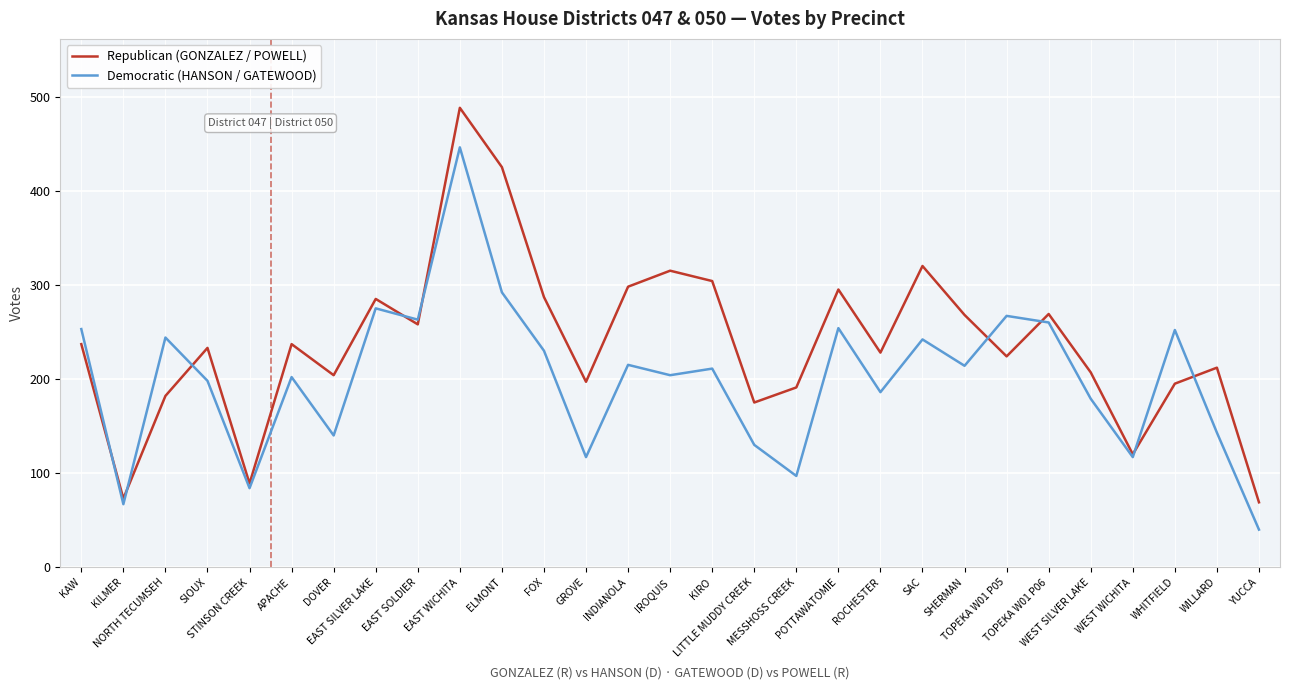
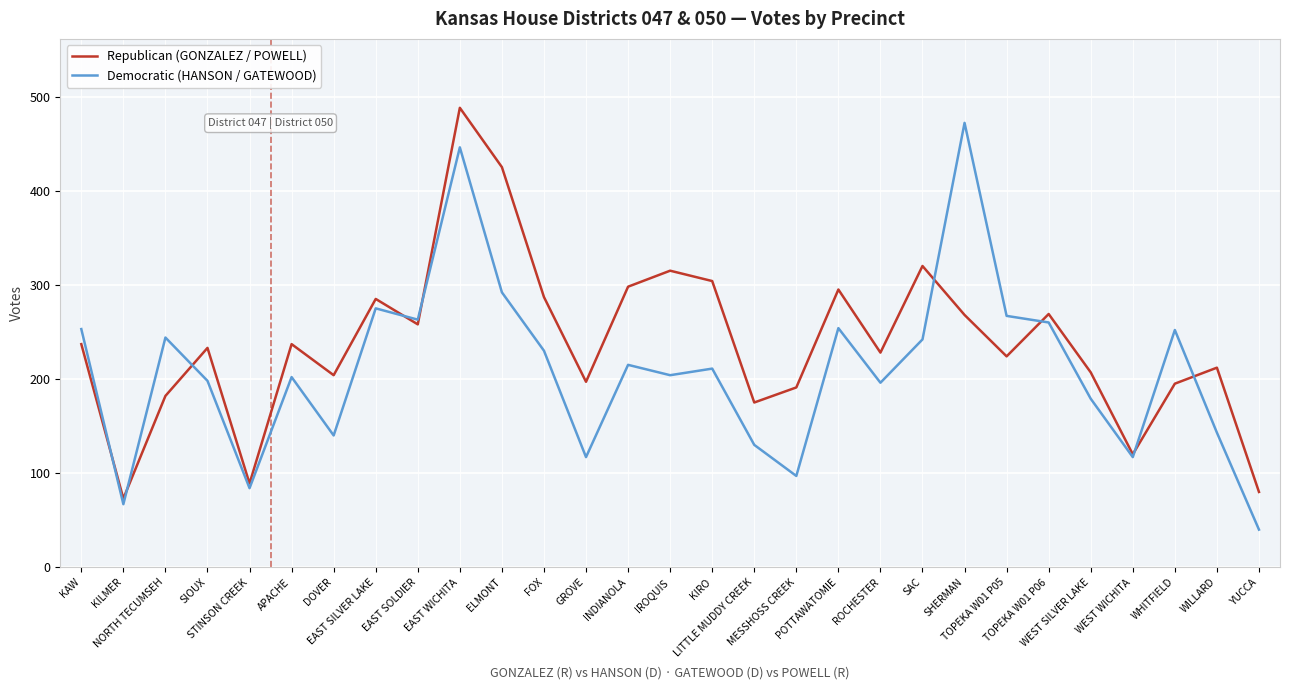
  {
    "Republican (GONZALEZ / POWELL)": {
      "KAW": 240,
      "KILMER": 70,
      "NORTH TECUMSEH": 180,
      "SIOUX": 230,
      "STINSON CREEK": 90,
      "APACHE": 240,
      "DOVER": 200,
      "EAST SILVER LAKE": 290,
      "EAST SOLDIER": 260,
      "EAST WICHITA": 490,
      "ELMONT": 430,
      "FOX": 290,
      "GROVE": 200,
      "INDIANOLA": 300,
      "IROQUIS": 320,
      "KIRO": 300,
      "LITTLE MUDDY CREEK": 180,
      "MESSHOSS CREEK": 190,
      "POTTAWATOMIE": 300,
      "ROCHESTER": 230,
      "SAC": 320,
      "SHERMAN": 270,
      "TOPEKA W01 P05": 220,
      "TOPEKA W01 P06": 270,
      "WEST SILVER LAKE": 210,
      "WEST WICHITA": 120,
      "WHITFIELD": 200,
      "WILLARD": 210,
-     "YUCCA": 70
+     "YUCCA": 80
    },
    "Democratic (HANSON / GATEWOOD)": {
      "KAW": 250,
      "KILMER": 70,
      "NORTH TECUMSEH": 240,
      "SIOUX": 200,
      "STINSON CREEK": 80,
      "APACHE": 200,
      "DOVER": 140,
      "EAST SILVER LAKE": 280,
      "EAST SOLDIER": 260,
      "EAST WICHITA": 450,
      "ELMONT": 290,
      "FOX": 230,
      "GROVE": 120,
      "INDIANOLA": 220,
      "IROQUIS": 200,
      "KIRO": 210,
      "LITTLE MUDDY CREEK": 130,
      "MESSHOSS CREEK": 100,
      "POTTAWATOMIE": 250,
-     "ROCHESTER": 190,
+     "ROCHESTER": 200,
      "SAC": 240,
-     "SHERMAN": 210,
+     "SHERMAN": 470,
      "TOPEKA W01 P05": 270,
      "TOPEKA W01 P06": 260,
      "WEST SILVER LAKE": 180,
      "WEST WICHITA": 120,
      "WHITFIELD": 250,
      "WILLARD": 140,
      "YUCCA": 40
    }
  }
